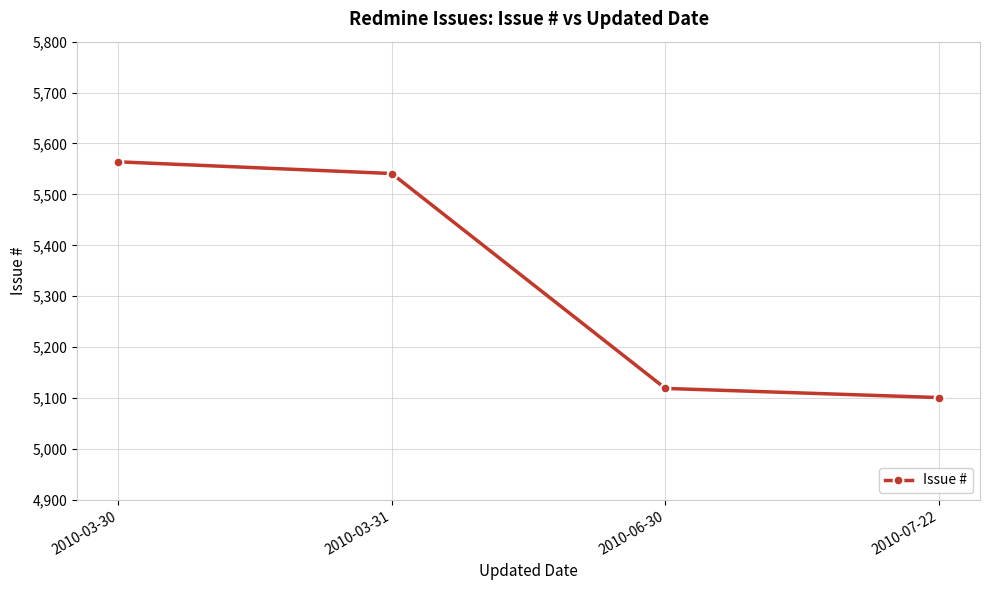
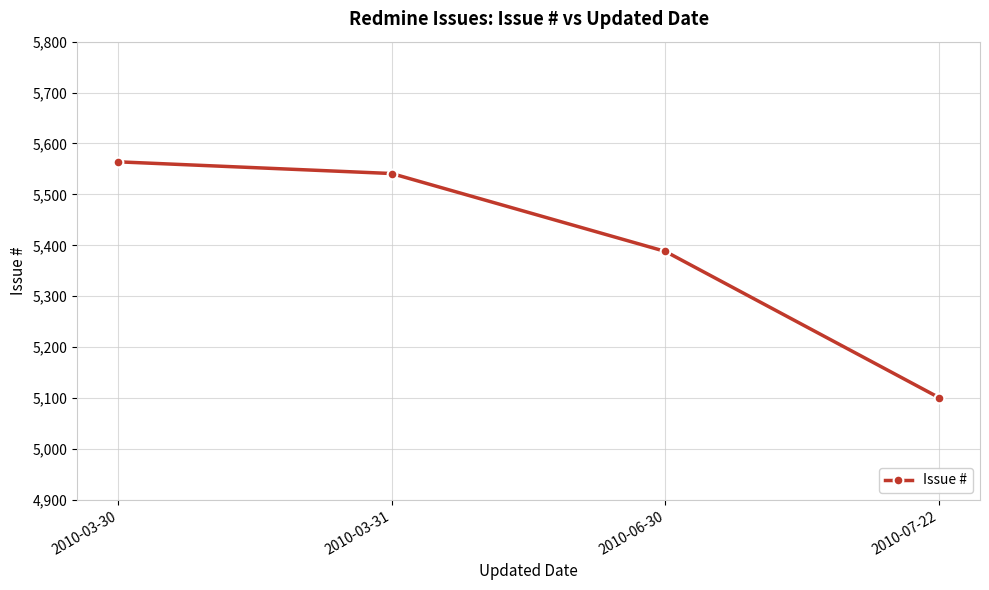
  {
    "2010-03-30": "5,560",
    "2010-03-31": "5,540",
-   "2010-06-30": "5,120",
+   "2010-06-30": "5,390",
    "2010-07-22": "5,100"
  }
